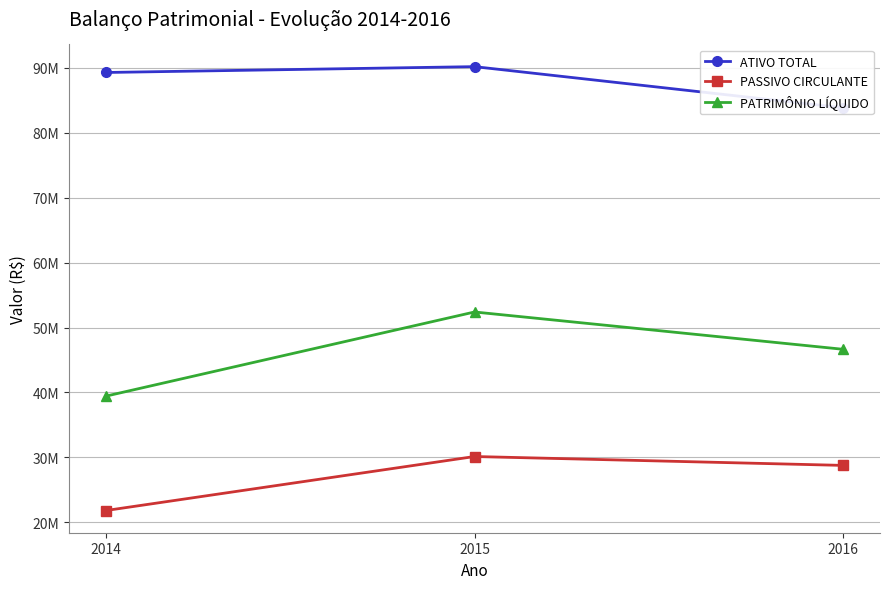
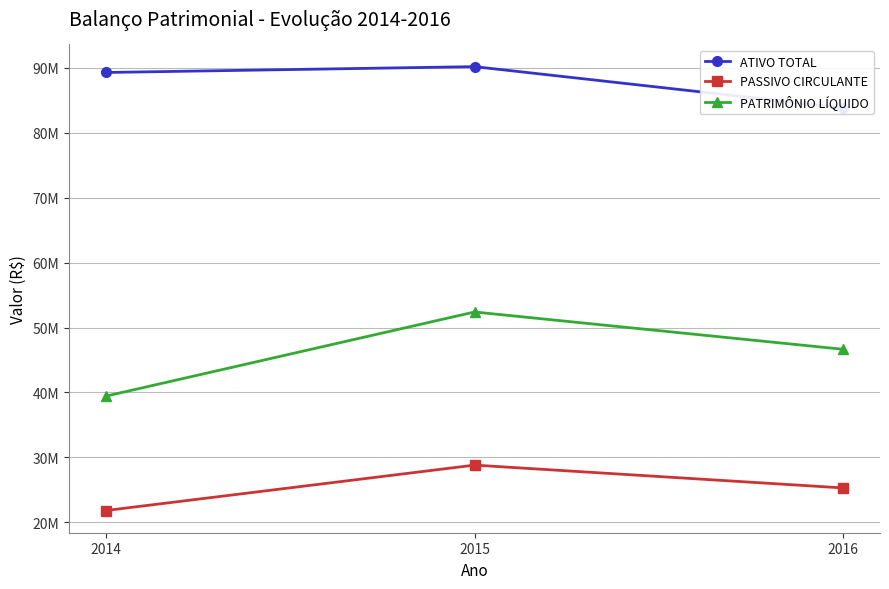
  {
    "ATIVO TOTAL": {
      "2014": 89000000,
      "2015": 90000000
    },
    "PASSIVO CIRCULANTE": {
      "2014": 22000000,
-     "2015": 30000000,
-     "2016": 29000000
+     "2015": 29000000,
+     "2016": 25000000
    },
    "PATRIMÔNIO LÍQUIDO": {
      "2014": 39000000,
      "2015": 52000000,
      "2016": 47000000
    }
  }
